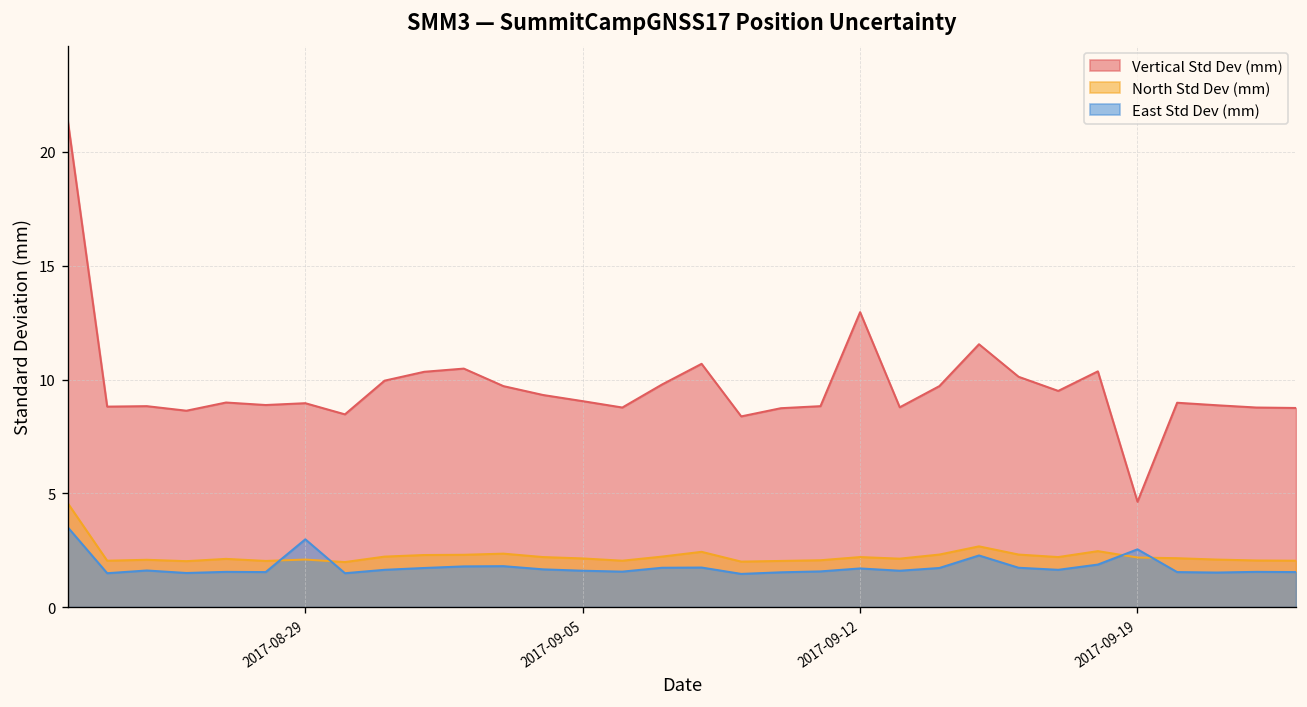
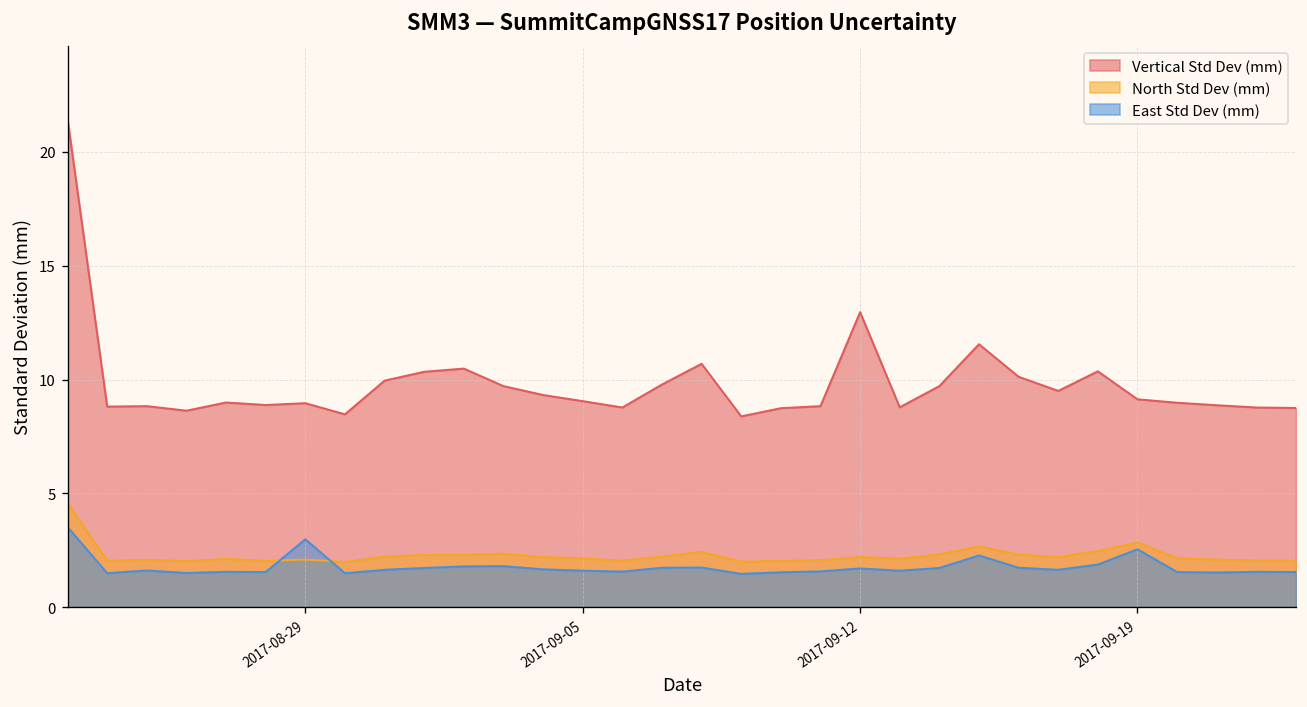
  {
    "Vertical Std Dev (mm)": {
      "2017-08-29": 9.0,
      "2017-09-05": 9.1,
      "2017-09-12": 13.0,
-     "2017-09-19": 4.6
+     "2017-09-19": 9.1
    },
    "North Std Dev (mm)": {
      "2017-08-29": 2.1,
      "2017-09-05": 2.1,
      "2017-09-12": 2.2,
-     "2017-09-19": 2.2
+     "2017-09-19": 2.8
    },
    "East Std Dev (mm)": {
      "2017-08-29": 3.0,
      "2017-09-05": 1.6,
      "2017-09-12": 1.7,
      "2017-09-19": 2.5
    }
  }
